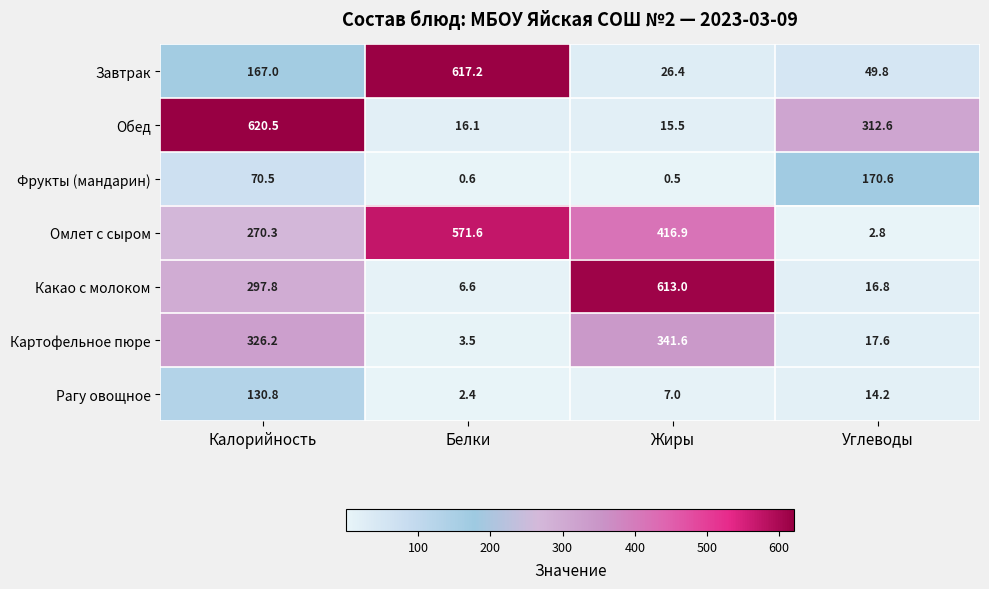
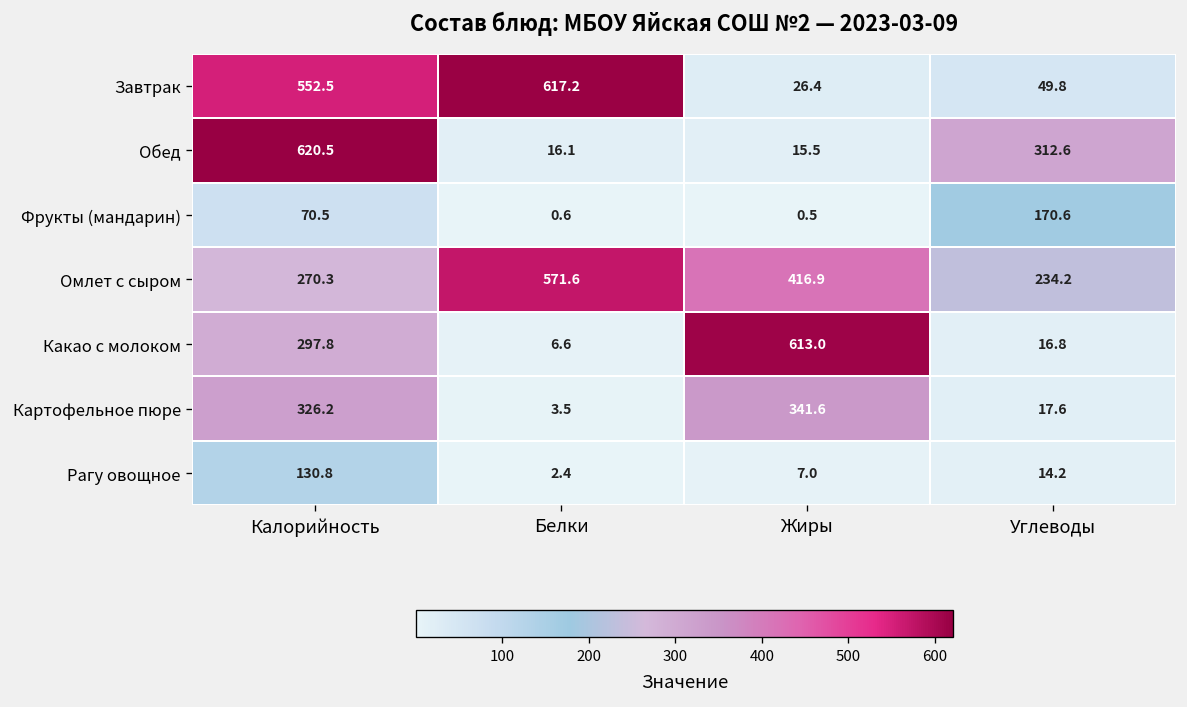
  {
    "Завтрак": {
-     "Калорийность": 167.0,
+     "Калорийность": 552.5,
      "Белки": 617.2,
      "Жиры": 26.4,
      "Углеводы": 49.8
    },
    "Обед": {
      "Калорийность": 620.5,
      "Белки": 16.1,
      "Жиры": 15.5,
      "Углеводы": 312.6
    },
    "Фрукты (мандарин)": {
      "Калорийность": 70.5,
      "Белки": 0.6,
      "Жиры": 0.5,
      "Углеводы": 170.6
    },
    "Омлет с сыром": {
      "Калорийность": 270.3,
      "Белки": 571.6,
      "Жиры": 416.9,
-     "Углеводы": 2.8
+     "Углеводы": 234.2
    },
    "Какао с молоком": {
      "Калорийность": 297.8,
      "Белки": 6.6,
      "Жиры": 613.0,
      "Углеводы": 16.8
    },
    "Картофельное пюре": {
      "Калорийность": 326.2,
      "Белки": 3.5,
      "Жиры": 341.6,
      "Углеводы": 17.6
    },
    "Рагу овощное": {
      "Калорийность": 130.8,
      "Белки": 2.4,
      "Жиры": 7.0,
      "Углеводы": 14.2
    }
  }
